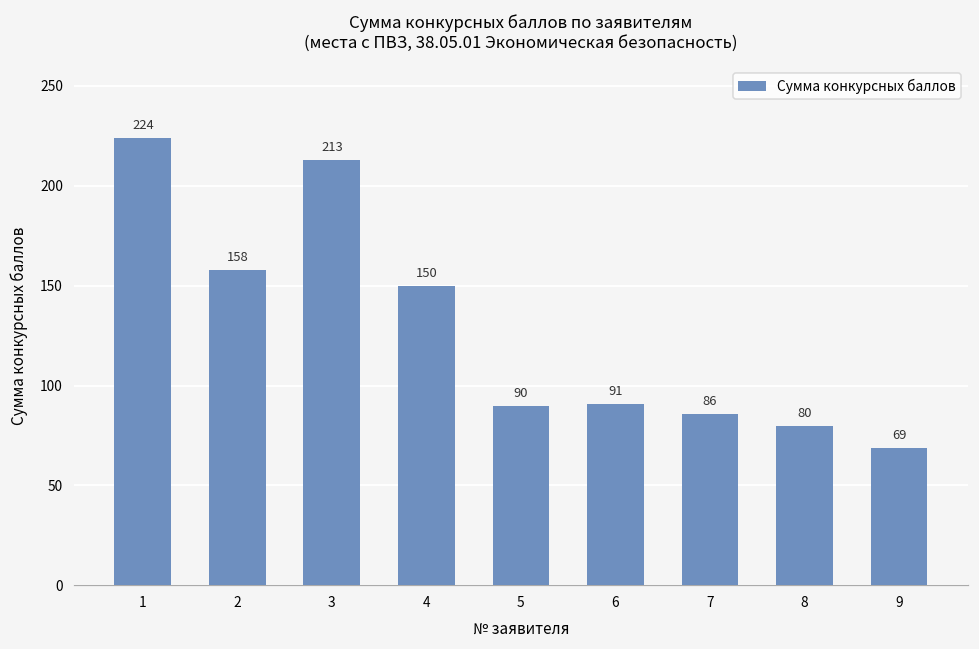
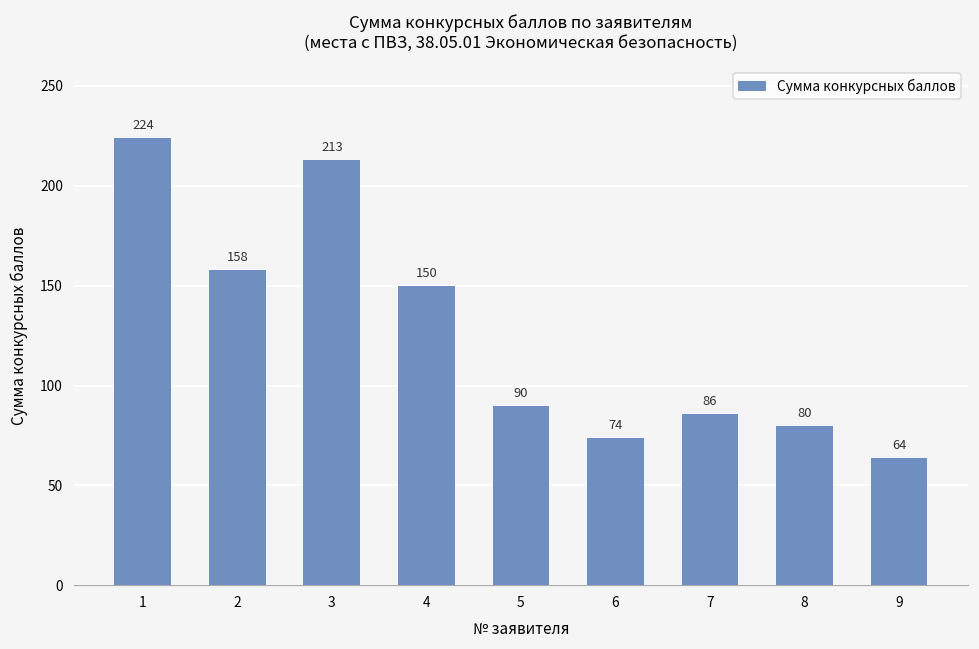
  {
    "1": 224,
    "2": 158,
    "3": 213,
    "4": 150,
    "5": 90,
-   "6": 91,
+   "6": 74,
    "7": 86,
    "8": 80,
-   "9": 69
+   "9": 64
  }
